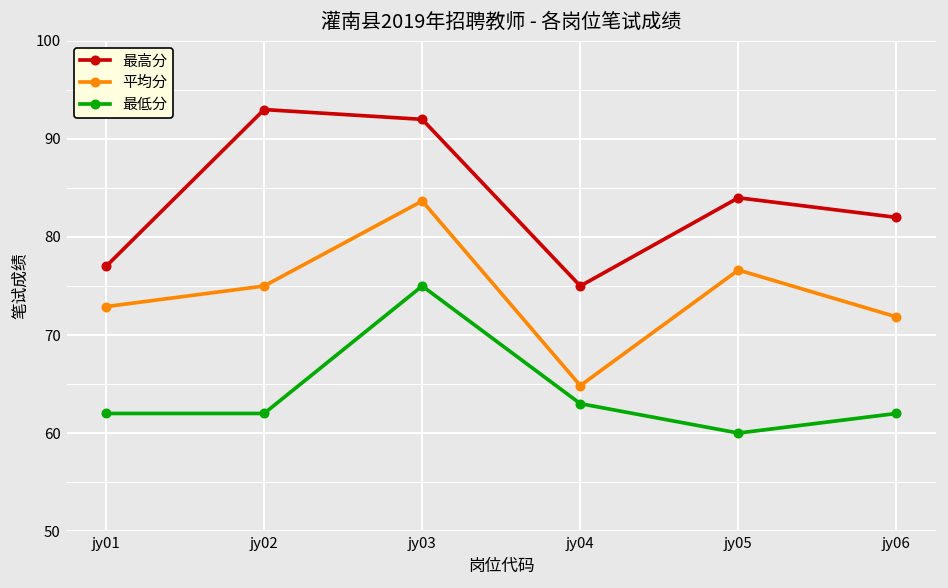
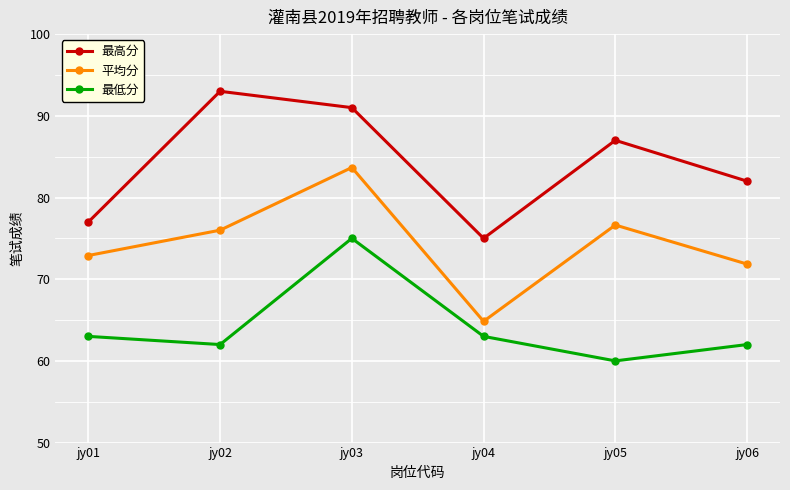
  {
    "最高分": {
      "jy01": 77,
      "jy02": 93,
-     "jy03": 92,
+     "jy03": 91,
      "jy04": 75,
-     "jy05": 84,
+     "jy05": 87,
      "jy06": 82
    },
    "平均分": {
      "jy01": 73,
-     "jy02": 75,
+     "jy02": 76,
      "jy03": 84,
      "jy04": 65,
      "jy05": 77,
      "jy06": 72
    },
    "最低分": {
-     "jy01": 62,
+     "jy01": 63,
      "jy02": 62,
      "jy03": 75,
      "jy04": 63,
      "jy05": 60,
      "jy06": 62
    }
  }
